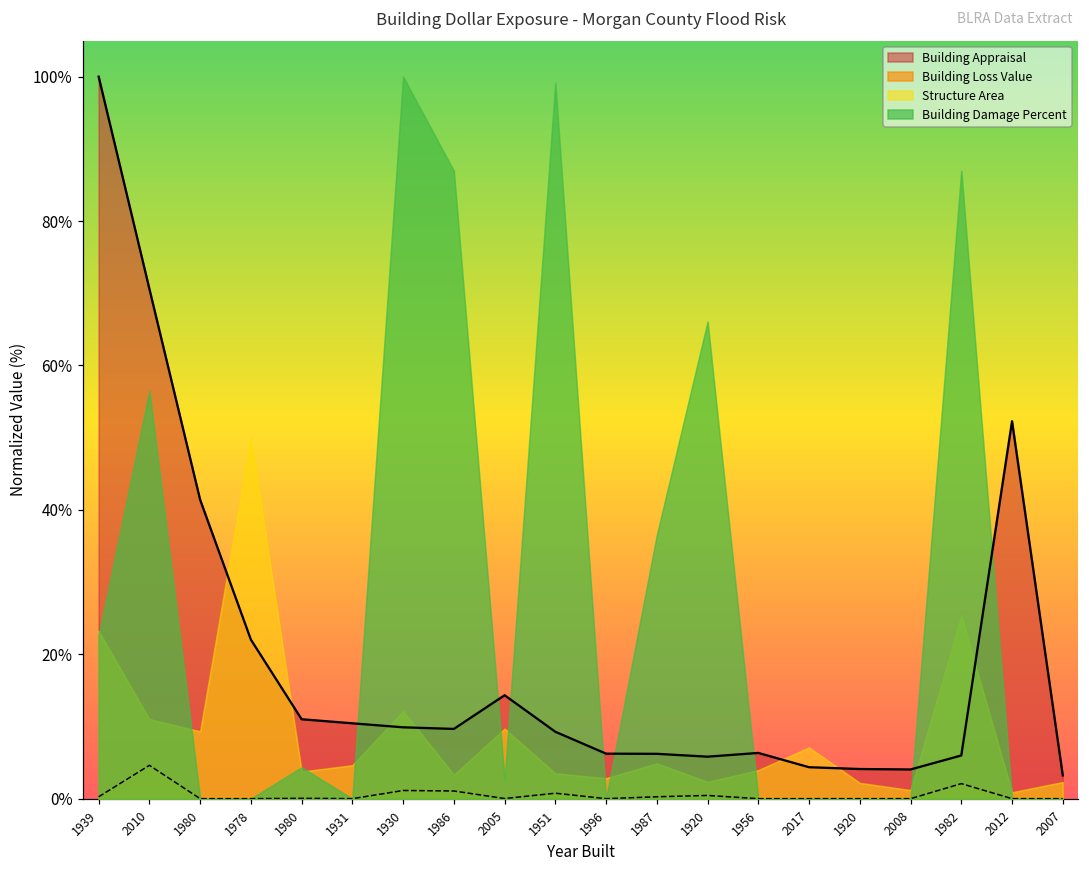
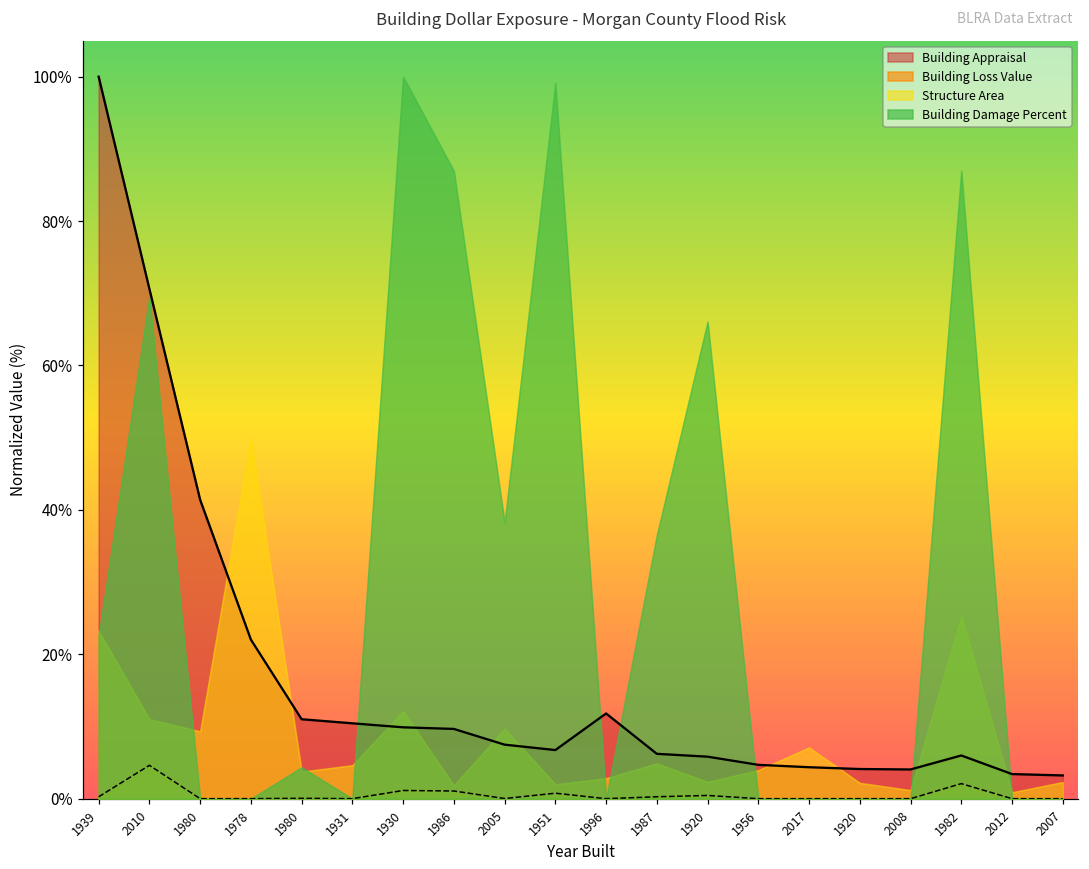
  {
    "Building Appraisal": {
      "1939": "100%",
      "2010": "71%",
      "1978": "22%",
      "1931": "10%",
      "1930": "10%",
      "1986": "10%",
-     "2005": "14%",
-     "1951": "9%",
-     "1996": "6%",
+     "2005": "7%",
+     "1951": "7%",
+     "1996": "12%",
      "1987": "6%",
-     "1956": "6%",
+     "1956": "5%",
      "2017": "4%",
      "2008": "4%",
      "1982": "6%",
-     "2012": "52%",
+     "2012": "3%",
      "2007": "3%"
    },
    "Building Loss Value": {
      "1939": "0%",
      "2010": "5%",
      "1930": "1%",
      "1986": "1%",
      "2005": "0%",
      "1951": "1%",
      "1987": "0%",
      "1982": "2%"
    },
    "Structure Area": {
      "1939": "23%",
      "2010": "11%",
      "1978": "50%",
      "1931": "5%",
      "1930": "12%",
-     "1986": "3%",
+     "1986": "2%",
      "2005": "10%",
-     "1951": "4%",
+     "1951": "2%",
      "1996": "3%",
      "1987": "5%",
      "1956": "4%",
      "2017": "7%",
      "2008": "1%",
      "1982": "25%",
      "2012": "1%",
      "2007": "2%"
    },
    "Building Damage Percent": {
      "1939": "23%",
-     "2010": "57%",
+     "2010": "70%",
      "1930": "100%",
      "1986": "87%",
-     "2005": "3%",
+     "2005": "38%",
      "1951": "99%",
      "1987": "37%",
      "1982": "87%"
    }
  }
